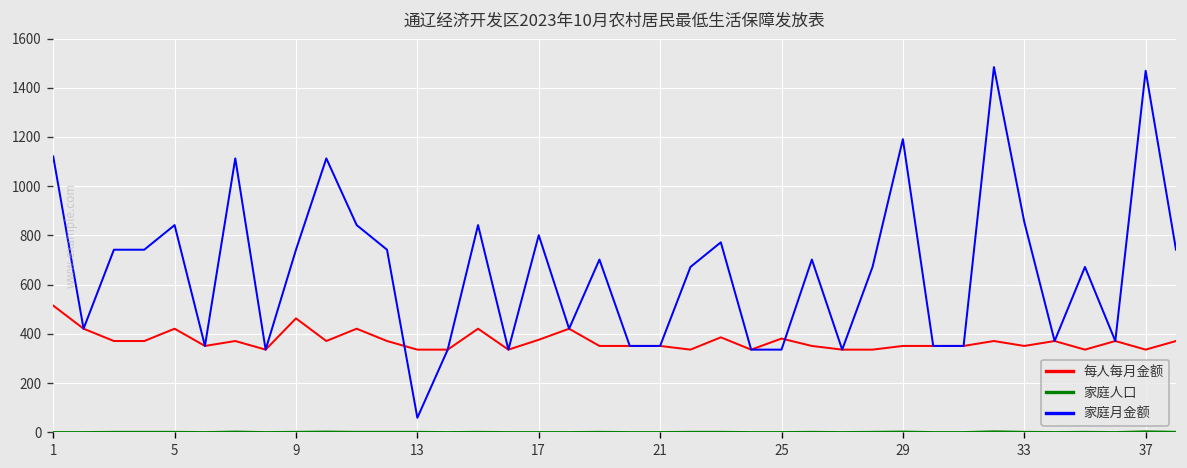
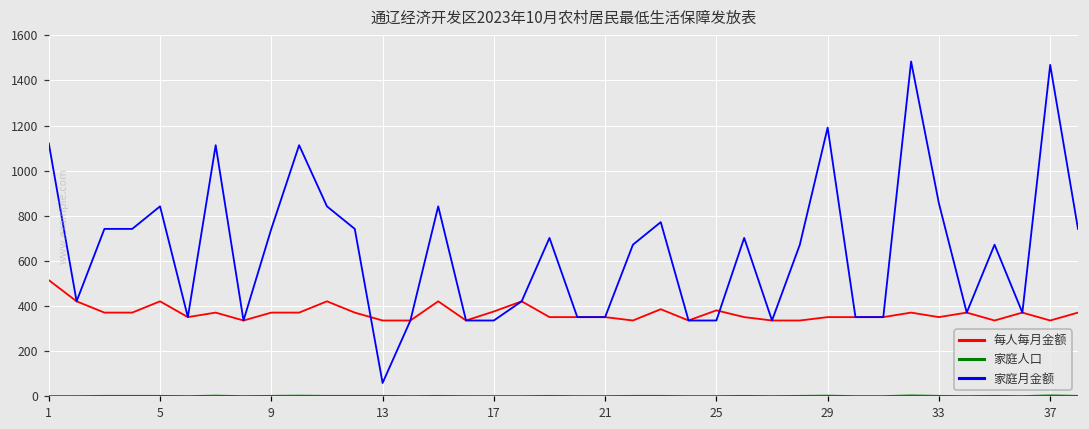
  {
    "每人每月金额": {
      "1": 520,
      "5": 420,
-     "9": 460,
+     "9": 370,
      "13": 340,
      "17": 380,
      "25": 380,
      "29": 350,
      "33": 350,
      "37": 340
    },
    "家庭人口": {
      "1": 0,
      "5": 0,
      "9": 0,
      "13": 0,
      "17": 0,
      "21": 0,
      "25": 0,
      "29": 0,
      "33": 0,
      "37": 0
    },
    "家庭月金额": {
      "1": 1120,
      "5": 840,
      "9": 740,
      "13": 60,
-     "17": 800,
+     "17": 340,
      "25": 340,
      "29": 1190,
      "33": 860,
      "37": 1470
    }
  }
